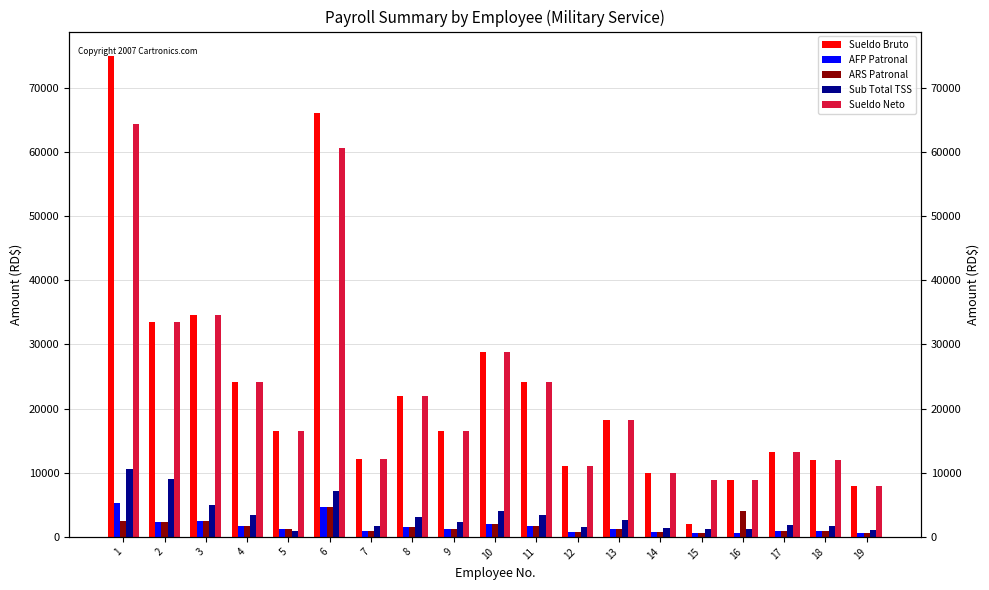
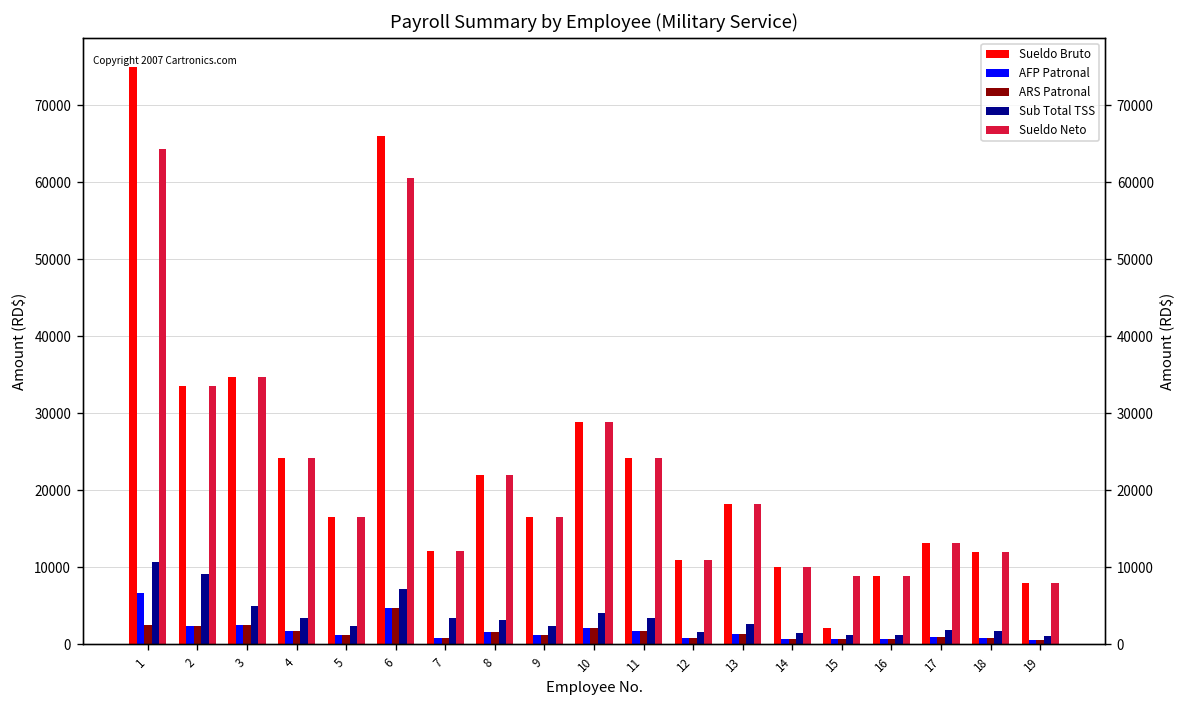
  {
    "Sueldo Bruto": {
      "2": 34000,
      "3": 35000,
      "4": 24000,
      "5": 17000,
      "6": 66000,
      "7": 12000,
      "8": 22000,
      "9": 17000,
      "10": 29000,
      "11": 24000,
      "12": 11000,
      "13": 18000,
      "14": 10000,
      "15": 2000,
      "16": 9000,
      "17": 13000,
      "18": 12000,
      "19": 8000
    },
    "AFP Patronal": {
-     "1": 5000,
+     "1": 7000,
      "2": 2000,
      "3": 2000,
      "4": 2000,
      "5": 1000,
      "6": 5000,
      "7": 1000,
      "8": 2000,
      "9": 1000,
      "10": 2000,
      "11": 2000,
      "12": 1000,
      "13": 1000,
      "14": 1000,
      "15": 1000,
      "16": 1000,
      "17": 1000,
      "18": 1000,
      "19": 1000
    },
    "ARS Patronal": {
      "1": 2000,
      "2": 2000,
      "3": 2000,
      "4": 2000,
      "5": 1000,
      "6": 5000,
      "7": 1000,
      "8": 2000,
      "9": 1000,
      "10": 2000,
      "11": 2000,
      "12": 1000,
      "13": 1000,
      "14": 1000,
      "15": 1000,
-     "16": 4000,
+     "16": 1000,
      "17": 1000,
      "18": 1000,
      "19": 1000
    },
    "Sub Total TSS": {
      "1": 11000,
      "2": 9000,
      "3": 5000,
      "4": 3000,
-     "5": 1000,
+     "5": 2000,
      "6": 7000,
-     "7": 2000,
+     "7": 3000,
      "8": 3000,
      "9": 2000,
      "10": 4000,
      "11": 3000,
      "12": 2000,
      "13": 3000,
      "14": 1000,
      "15": 1000,
      "16": 1000,
      "17": 2000,
      "18": 2000,
      "19": 1000
    },
    "Sueldo Neto": {
      "1": 64000,
      "2": 34000,
      "3": 35000,
      "4": 24000,
      "5": 17000,
      "6": 61000,
      "7": 12000,
      "8": 22000,
      "9": 17000,
      "10": 29000,
      "11": 24000,
      "12": 11000,
      "13": 18000,
      "14": 10000,
      "15": 9000,
      "16": 9000,
      "17": 13000,
      "18": 12000,
      "19": 8000
    }
  }
